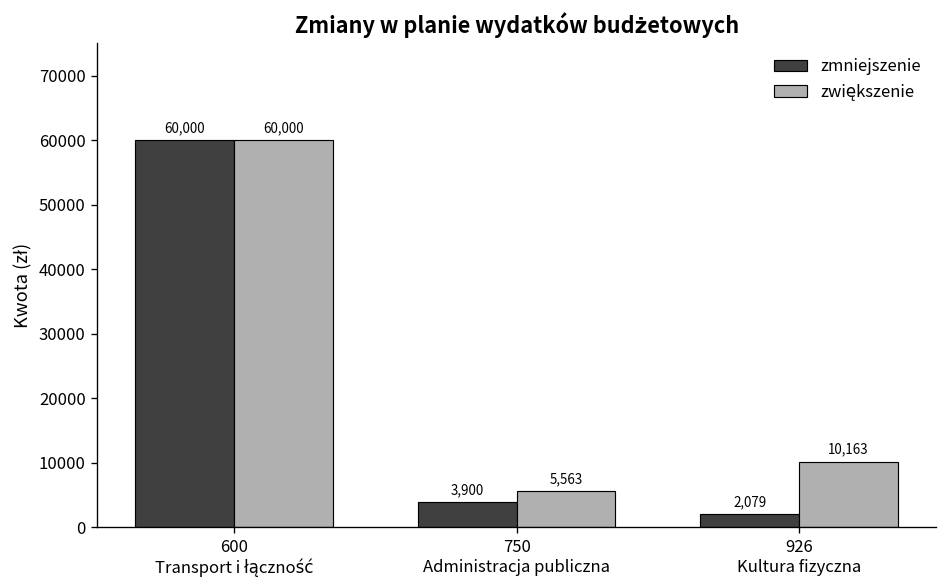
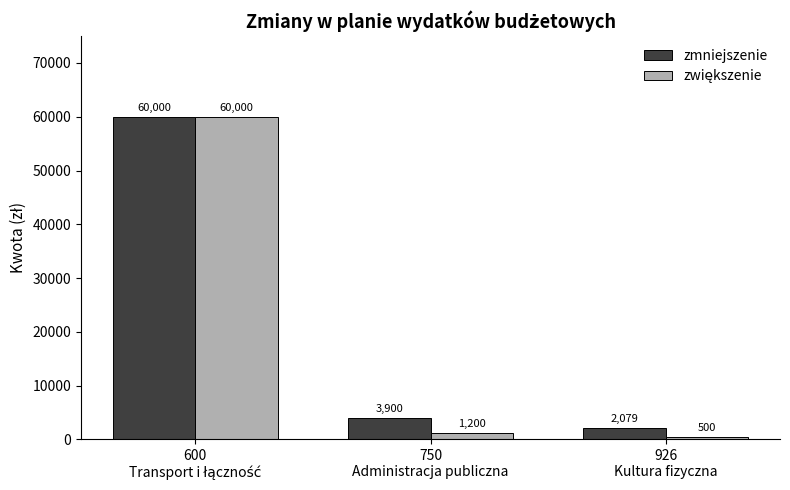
  {
    "zmniejszenie": {
      "600 Transport i łączność": "60,000",
      "750 Administracja publiczna": "3,900",
      "926 Kultura fizyczna": "2,079"
    },
    "zwiększenie": {
      "600 Transport i łączność": "60,000",
-     "750 Administracja publiczna": "5,563",
-     "926 Kultura fizyczna": "10,163"
+     "750 Administracja publiczna": "1,200",
+     "926 Kultura fizyczna": "500"
    }
  }
